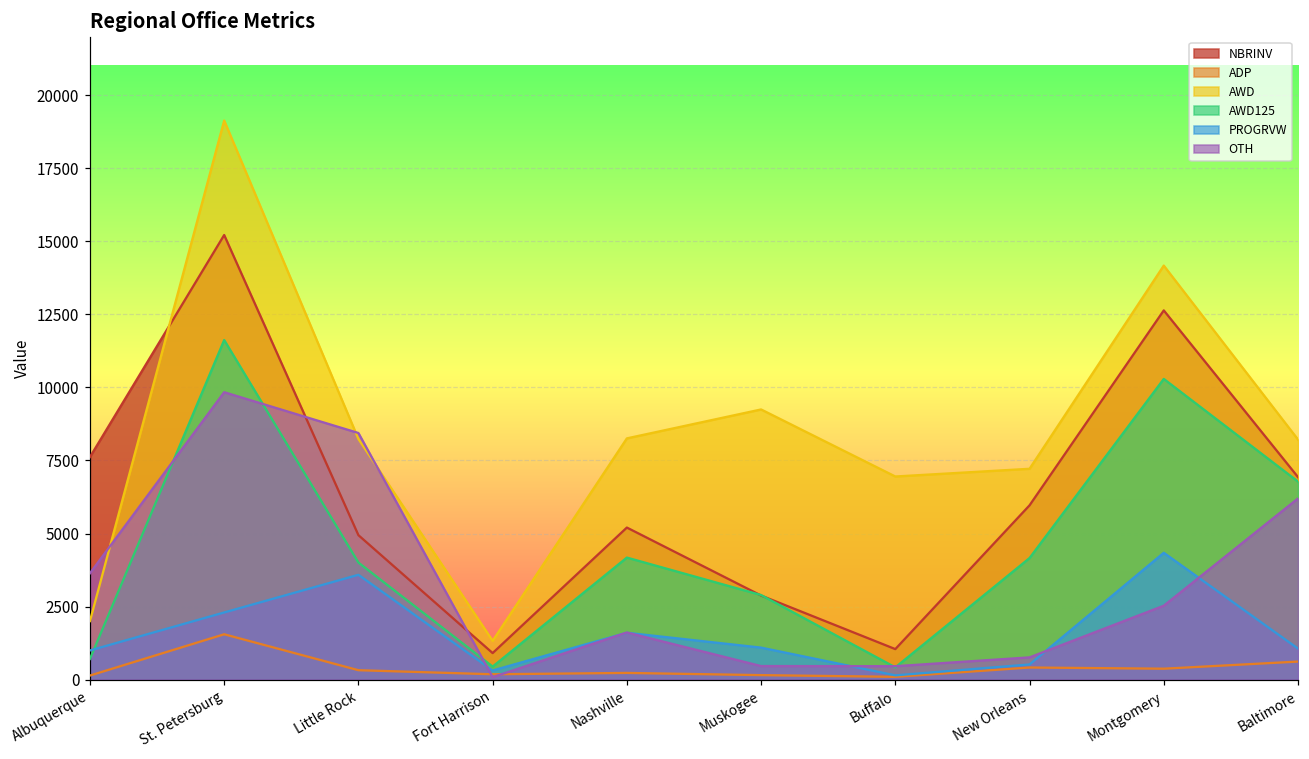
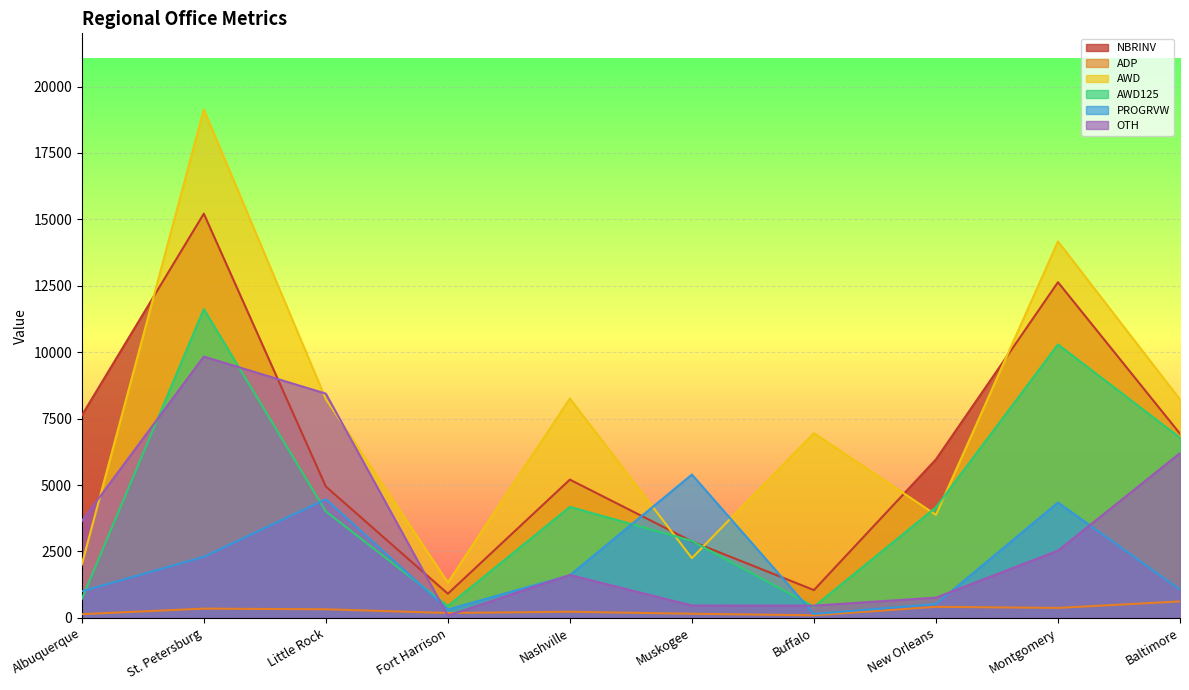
  {
    "NBRINV": {
      "Albuquerque": 7600,
      "St. Petersburg": 15200,
      "Little Rock": 4900,
      "Fort Harrison": 900,
      "Nashville": 5200,
      "Buffalo": 1000,
      "New Orleans": 6000,
      "Montgomery": 12600,
      "Baltimore": 6900
    },
    "ADP": {
      "Albuquerque": 100,
-     "St. Petersburg": 1600,
+     "St. Petersburg": 300,
      "Little Rock": 300,
      "Fort Harrison": 200,
      "Nashville": 200,
      "Muskogee": 200,
      "New Orleans": 400,
      "Montgomery": 400,
      "Baltimore": 600
    },
    "AWD": {
      "Albuquerque": 2000,
      "St. Petersburg": 19100,
      "Little Rock": 8200,
      "Fort Harrison": 1300,
      "Nashville": 8300,
-     "Muskogee": 9200,
+     "Muskogee": 2200,
      "Buffalo": 7000,
-     "New Orleans": 7200,
+     "New Orleans": 3900,
      "Montgomery": 14200,
      "Baltimore": 8200
    },
    "AWD125": {
      "Albuquerque": 700,
      "St. Petersburg": 11600,
      "Little Rock": 4000,
      "Fort Harrison": 400,
      "Nashville": 4200,
      "New Orleans": 4200,
      "Montgomery": 10300,
      "Baltimore": 6800
    },
    "PROGRVW": {
      "Albuquerque": 1000,
      "St. Petersburg": 2300,
-     "Little Rock": 3600,
+     "Little Rock": 4500,
      "Fort Harrison": 300,
-     "Muskogee": 1100,
+     "Muskogee": 5400,
      "New Orleans": 500,
      "Montgomery": 4300,
      "Baltimore": 1100
    },
    "OTH": {
      "Albuquerque": 3600,
      "St. Petersburg": 9800,
      "Little Rock": 8400,
      "Fort Harrison": 100,
      "Muskogee": 500,
      "New Orleans": 800,
      "Montgomery": 2500,
      "Baltimore": 6200
    }
  }
